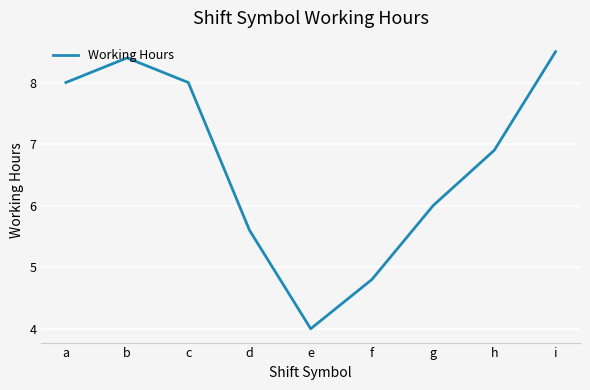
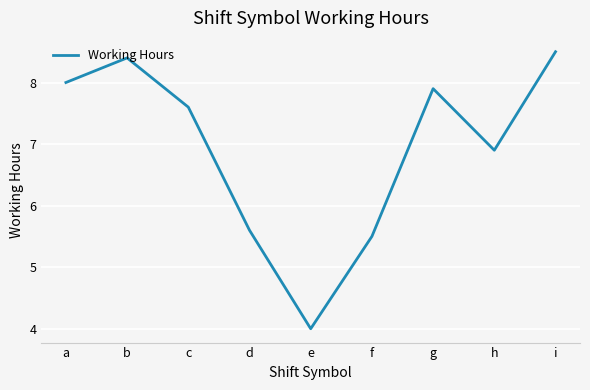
  {
    "a": 8.0,
    "b": 8.4,
-   "c": 8.0,
+   "c": 7.6,
    "d": 5.6,
    "e": 4.0,
-   "f": 4.8,
-   "g": 6.0,
+   "f": 5.5,
+   "g": 7.9,
    "h": 6.9,
    "i": 8.5
  }
